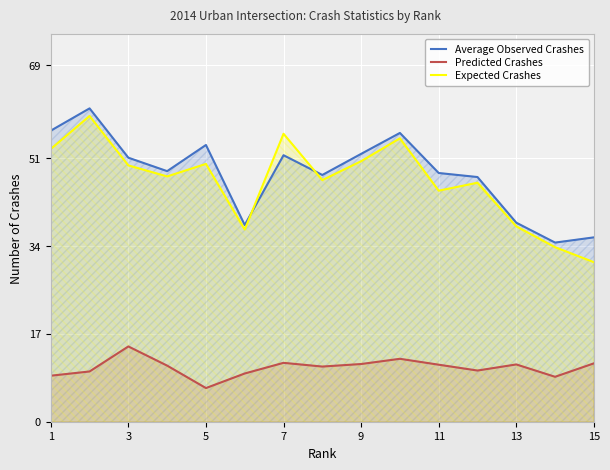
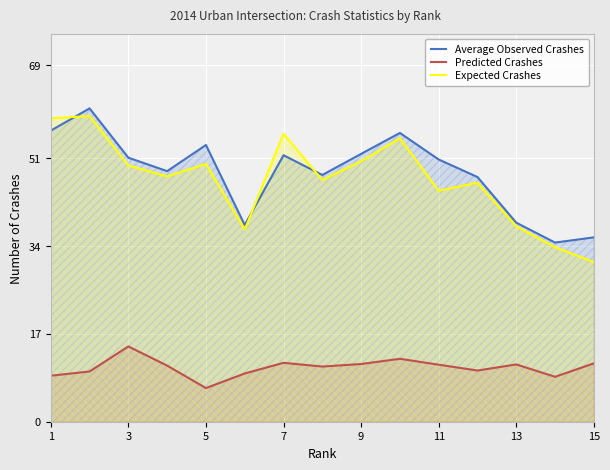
  {
    "Average Observed Crashes": {
      "1": 56,
      "3": 51,
      "5": 54,
      "7": 52,
      "9": 52,
-     "11": 48,
+     "11": 51,
      "13": 39,
      "15": 36
    },
    "Predicted Crashes": {
      "1": 9,
      "3": 15,
      "5": 7,
      "7": 11,
      "9": 11,
      "11": 11,
      "13": 11,
      "15": 11
    },
    "Expected Crashes": {
-     "1": 53,
+     "1": 59,
      "3": 50,
      "5": 50,
      "7": 56,
      "9": 50,
      "11": 45,
      "13": 38,
      "15": 31
    }
  }
